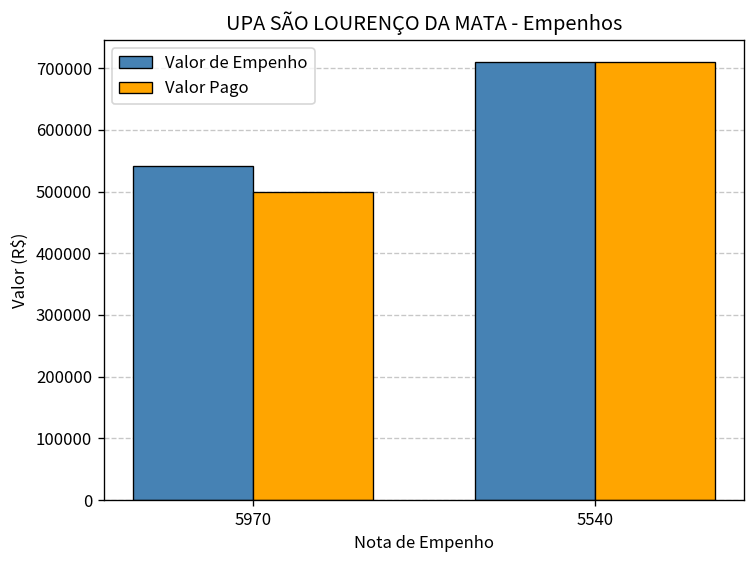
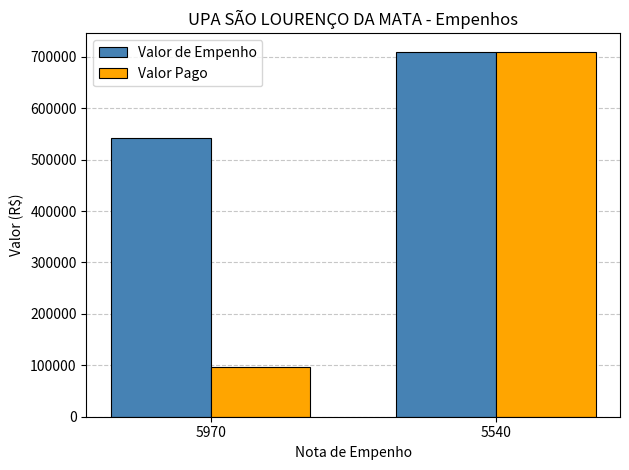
  {
    "Valor de Empenho": {
      "5970": 540000,
      "5540": 710000
    },
    "Valor Pago": {
-     "5970": 500000,
+     "5970": 100000,
      "5540": 710000
    }
  }
